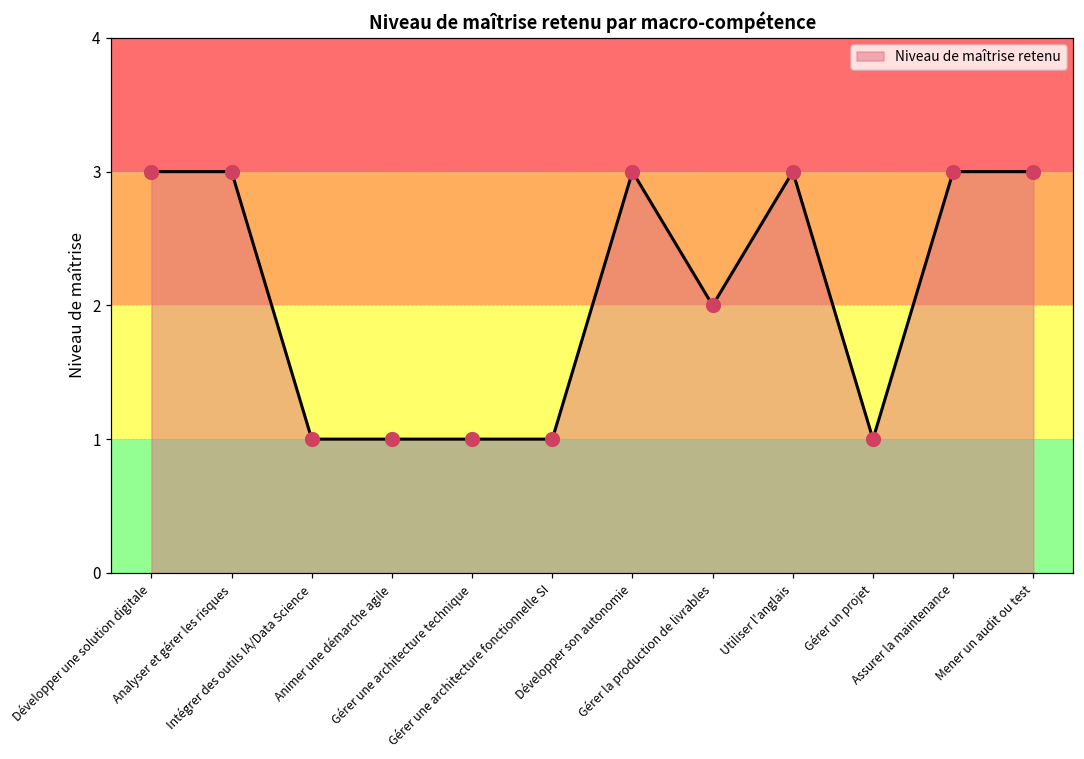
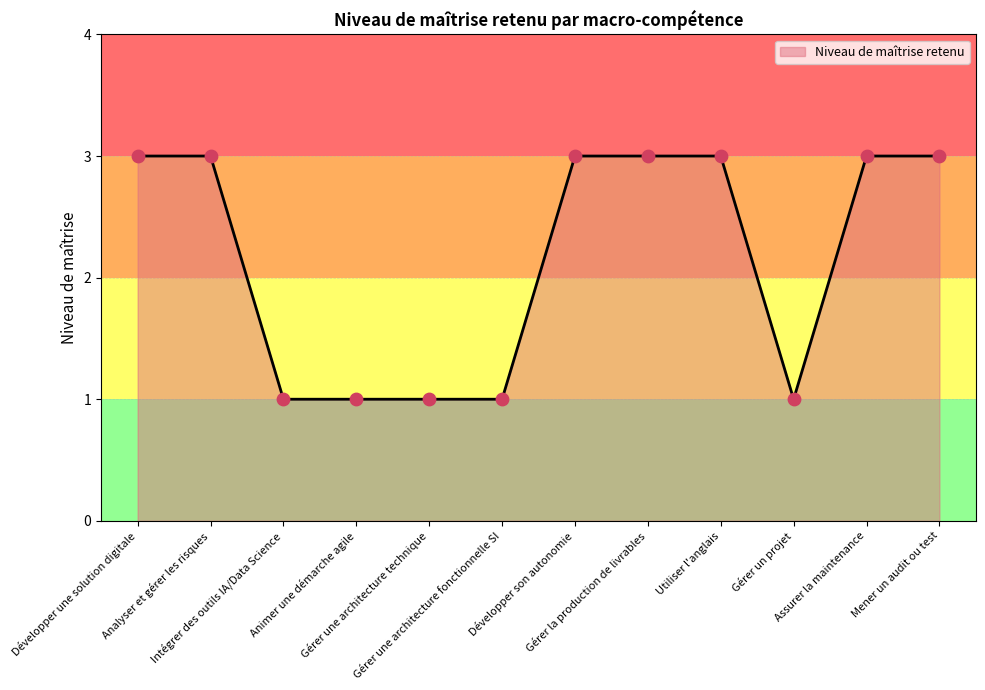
  {
    "Développer une solution digitale": 3,
    "Analyser et gérer les risques": 3,
    "Intégrer des outils IA/Data Science": 1,
    "Animer une démarche agile": 1,
    "Gérer une architecture technique": 1,
    "Gérer une architecture fonctionnelle SI": 1,
    "Développer son autonomie": 3,
-   "Gérer la production de livrables": 2,
+   "Gérer la production de livrables": 3,
    "Utiliser l'anglais": 3,
    "Gérer un projet": 1,
    "Assurer la maintenance": 3,
    "Mener un audit ou test": 3
  }
